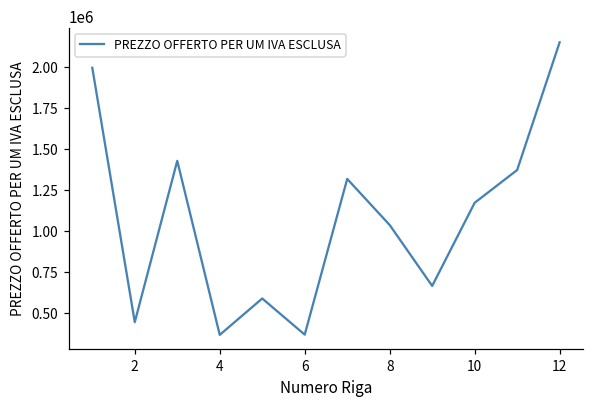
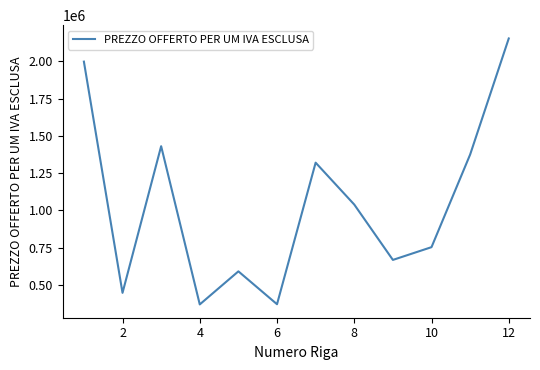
  {
    "2": 450000,
    "4": 370000,
    "6": 370000,
    "8": 1040000,
-   "10": 1170000,
+   "10": 750000,
    "12": 2150000
  }
